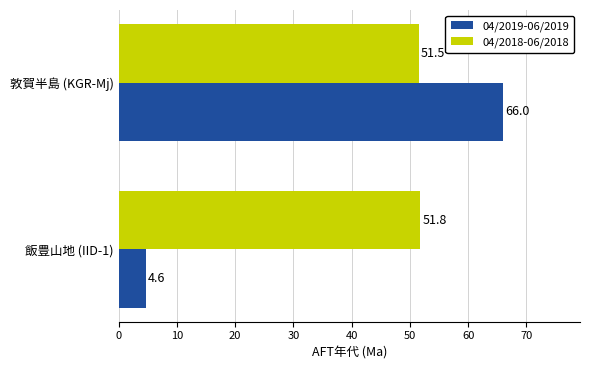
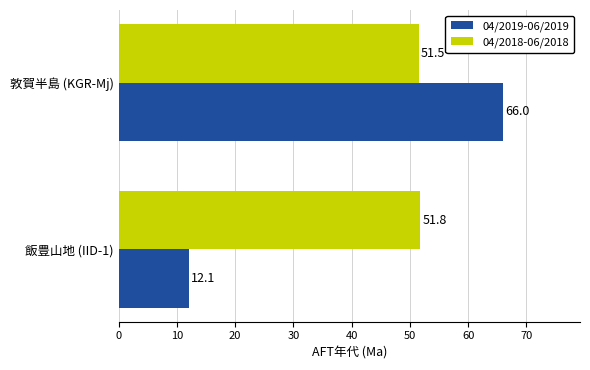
  {
    "04/2019-06/2019": {
      "敦賀半島 (KGR-Mj)": 66.0,
-     "飯豊山地 (IID-1)": 4.6
+     "飯豊山地 (IID-1)": 12.1
    },
    "04/2018-06/2018": {
      "敦賀半島 (KGR-Mj)": 51.5,
      "飯豊山地 (IID-1)": 51.8
    }
  }
